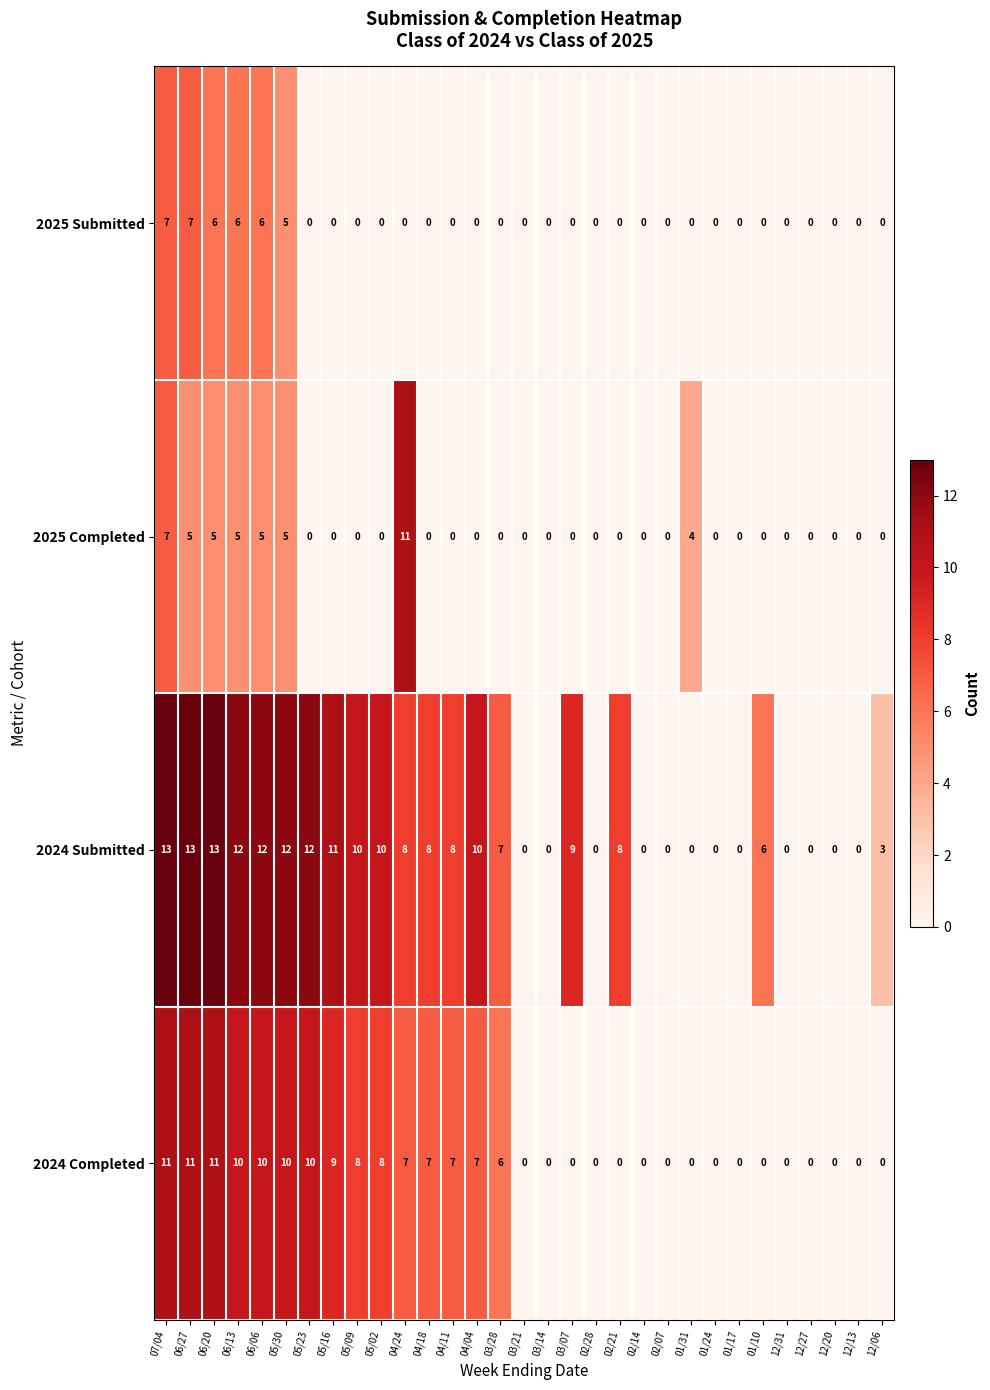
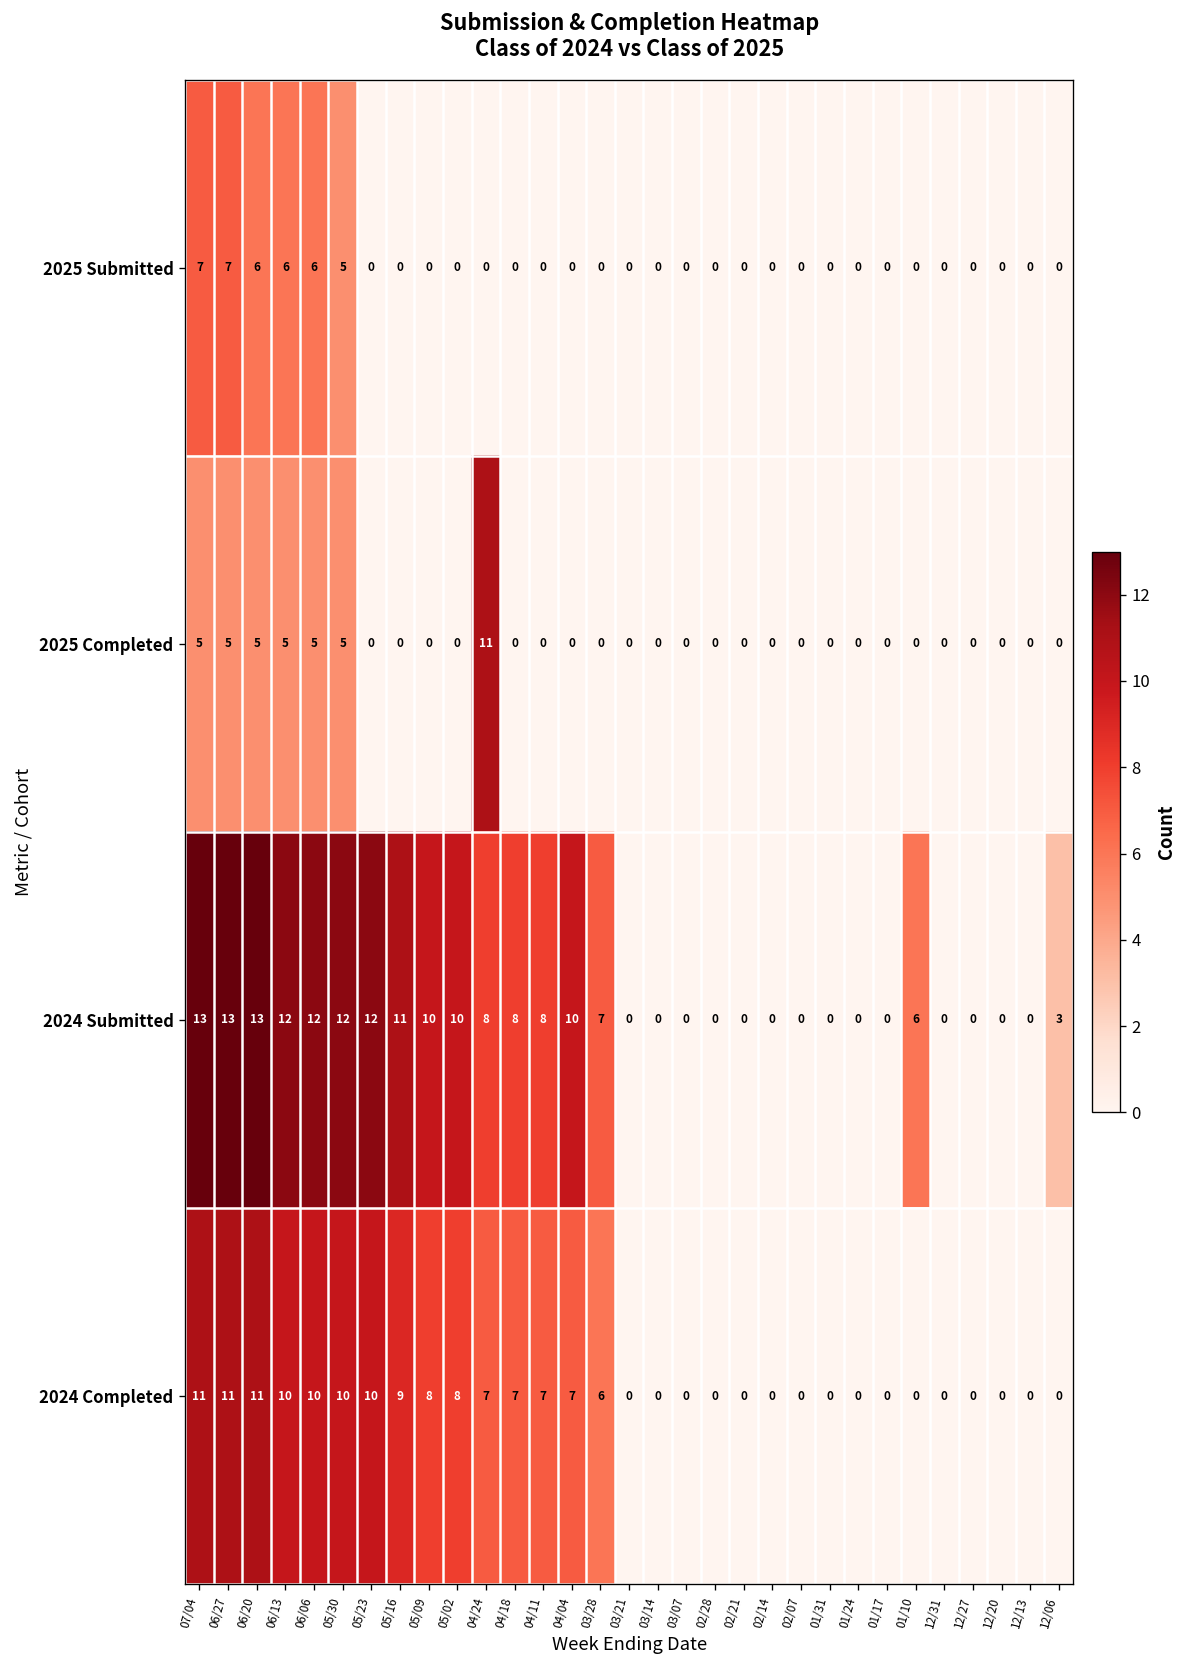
  {
    "2025 Submitted": {
      "07/04": 7,
      "06/27": 7,
      "06/20": 6,
      "06/13": 6,
      "06/06": 6,
      "05/30": 5,
      "05/23": 0,
      "05/16": 0,
      "05/09": 0,
      "05/02": 0,
      "04/24": 0,
      "04/18": 0,
      "04/11": 0,
      "04/04": 0,
      "03/28": 0,
      "03/21": 0,
      "03/14": 0,
      "03/07": 0,
      "02/28": 0,
      "02/21": 0,
      "02/14": 0,
      "02/07": 0,
      "01/31": 0,
      "01/24": 0,
      "01/17": 0,
      "01/10": 0,
      "12/31": 0,
      "12/27": 0,
      "12/20": 0,
      "12/13": 0,
      "12/06": 0
    },
    "2025 Completed": {
-     "07/04": 7,
+     "07/04": 5,
      "06/27": 5,
      "06/20": 5,
      "06/13": 5,
      "06/06": 5,
      "05/30": 5,
      "05/23": 0,
      "05/16": 0,
      "05/09": 0,
      "05/02": 0,
      "04/24": 11,
      "04/18": 0,
      "04/11": 0,
      "04/04": 0,
      "03/28": 0,
      "03/21": 0,
      "03/14": 0,
      "03/07": 0,
      "02/28": 0,
      "02/21": 0,
      "02/14": 0,
      "02/07": 0,
-     "01/31": 4,
+     "01/31": 0,
      "01/24": 0,
      "01/17": 0,
      "01/10": 0,
      "12/31": 0,
      "12/27": 0,
      "12/20": 0,
      "12/13": 0,
      "12/06": 0
    },
    "2024 Submitted": {
      "07/04": 13,
      "06/27": 13,
      "06/20": 13,
      "06/13": 12,
      "06/06": 12,
      "05/30": 12,
      "05/23": 12,
      "05/16": 11,
      "05/09": 10,
      "05/02": 10,
      "04/24": 8,
      "04/18": 8,
      "04/11": 8,
      "04/04": 10,
      "03/28": 7,
      "03/21": 0,
      "03/14": 0,
-     "03/07": 9,
+     "03/07": 0,
      "02/28": 0,
-     "02/21": 8,
+     "02/21": 0,
      "02/14": 0,
      "02/07": 0,
      "01/31": 0,
      "01/24": 0,
      "01/17": 0,
      "01/10": 6,
      "12/31": 0,
      "12/27": 0,
      "12/20": 0,
      "12/13": 0,
      "12/06": 3
    },
    "2024 Completed": {
      "07/04": 11,
      "06/27": 11,
      "06/20": 11,
      "06/13": 10,
      "06/06": 10,
      "05/30": 10,
      "05/23": 10,
      "05/16": 9,
      "05/09": 8,
      "05/02": 8,
      "04/24": 7,
      "04/18": 7,
      "04/11": 7,
      "04/04": 7,
      "03/28": 6,
      "03/21": 0,
      "03/14": 0,
      "03/07": 0,
      "02/28": 0,
      "02/21": 0,
      "02/14": 0,
      "02/07": 0,
      "01/31": 0,
      "01/24": 0,
      "01/17": 0,
      "01/10": 0,
      "12/31": 0,
      "12/27": 0,
      "12/20": 0,
      "12/13": 0,
      "12/06": 0
    }
  }
